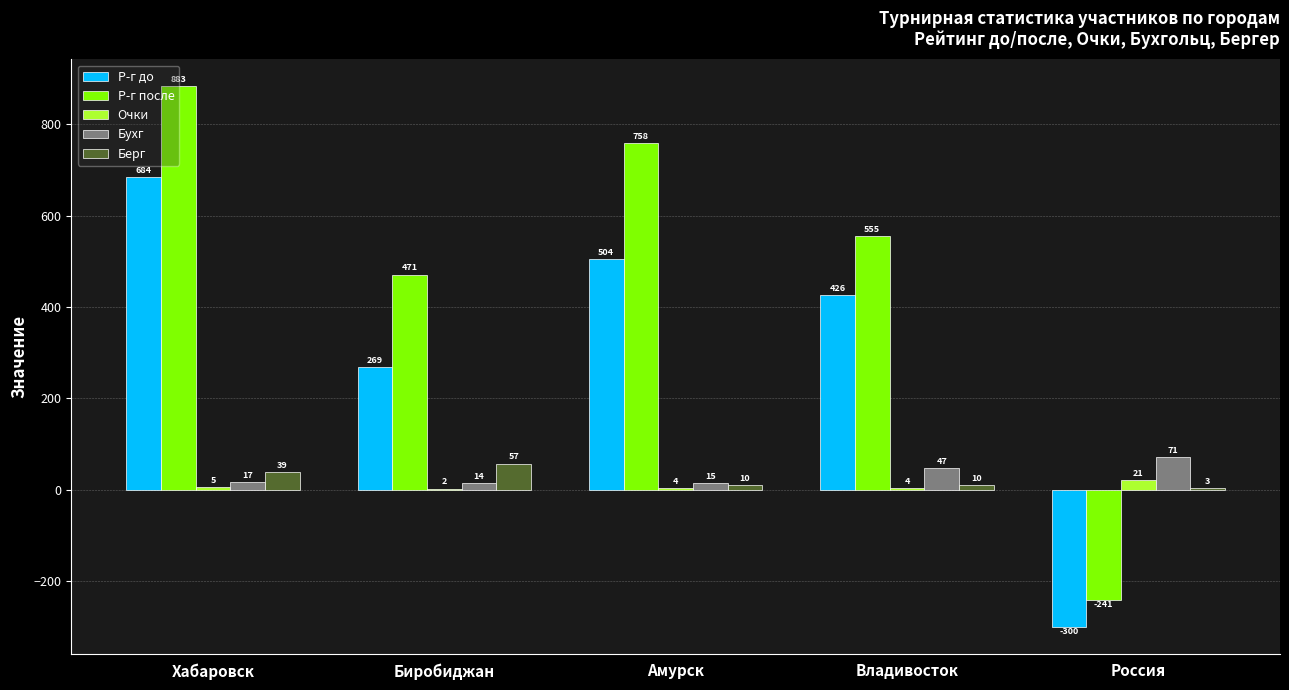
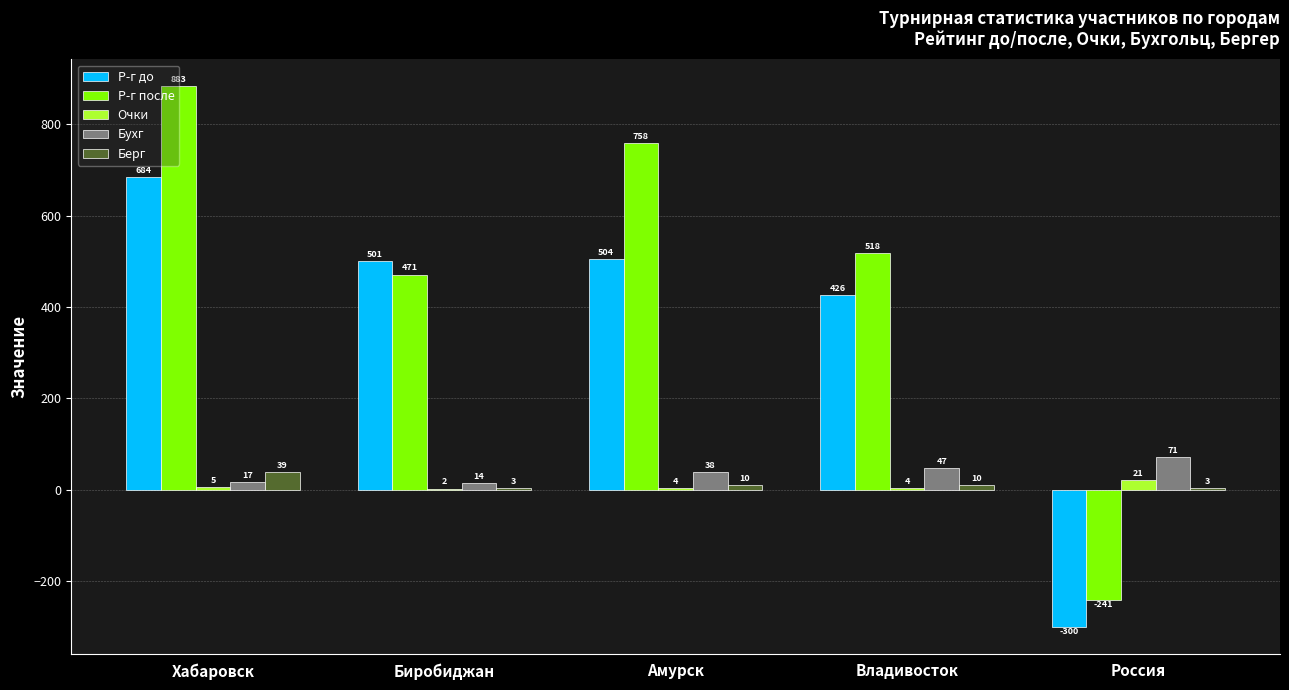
  {
    "Р-г до": {
      "Хабаровск": 684,
-     "Биробиджан": 269,
+     "Биробиджан": 501,
      "Амурск": 504,
      "Владивосток": 426,
      "Россия": -300
    },
    "Р-г после": {
      "Биробиджан": 471,
      "Амурск": 758,
-     "Владивосток": 555,
+     "Владивосток": 518,
      "Россия": -241
    },
    "Очки": {
      "Хабаровск": 5,
      "Биробиджан": 2,
      "Амурск": 4,
      "Владивосток": 4,
      "Россия": 21
    },
    "Бухг": {
      "Хабаровск": 17,
      "Биробиджан": 14,
-     "Амурск": 15,
+     "Амурск": 38,
      "Владивосток": 47,
      "Россия": 71
    },
    "Берг": {
      "Хабаровск": 39,
-     "Биробиджан": 57,
+     "Биробиджан": 3,
      "Амурск": 10,
      "Владивосток": 10,
      "Россия": 3
    }
  }
